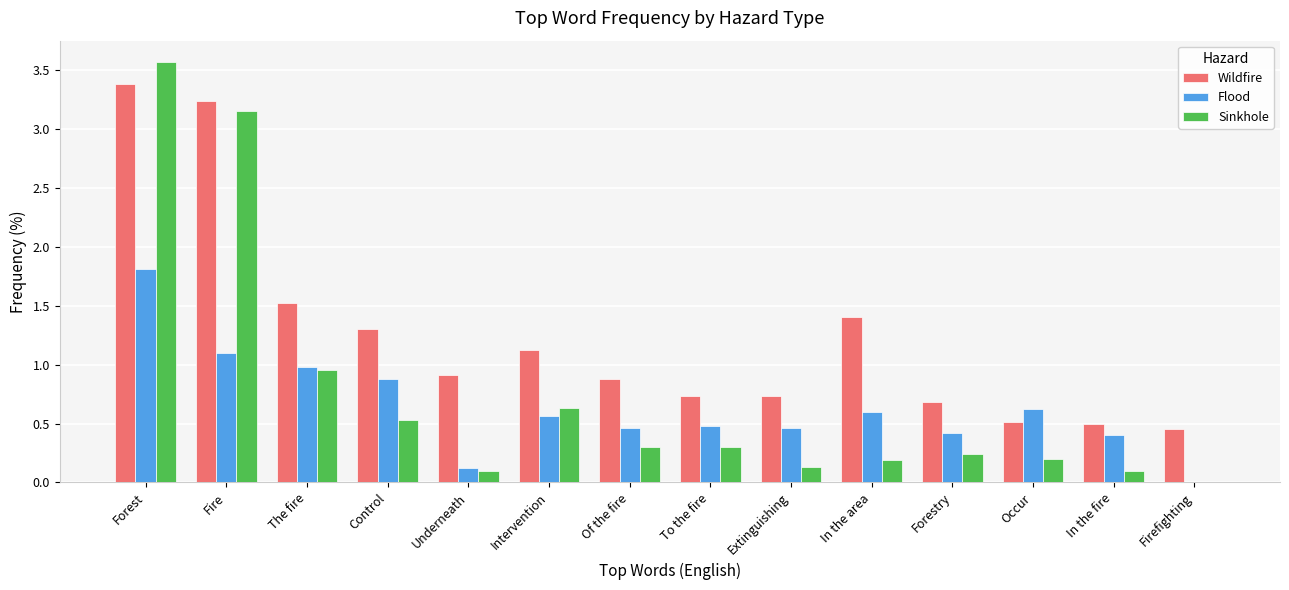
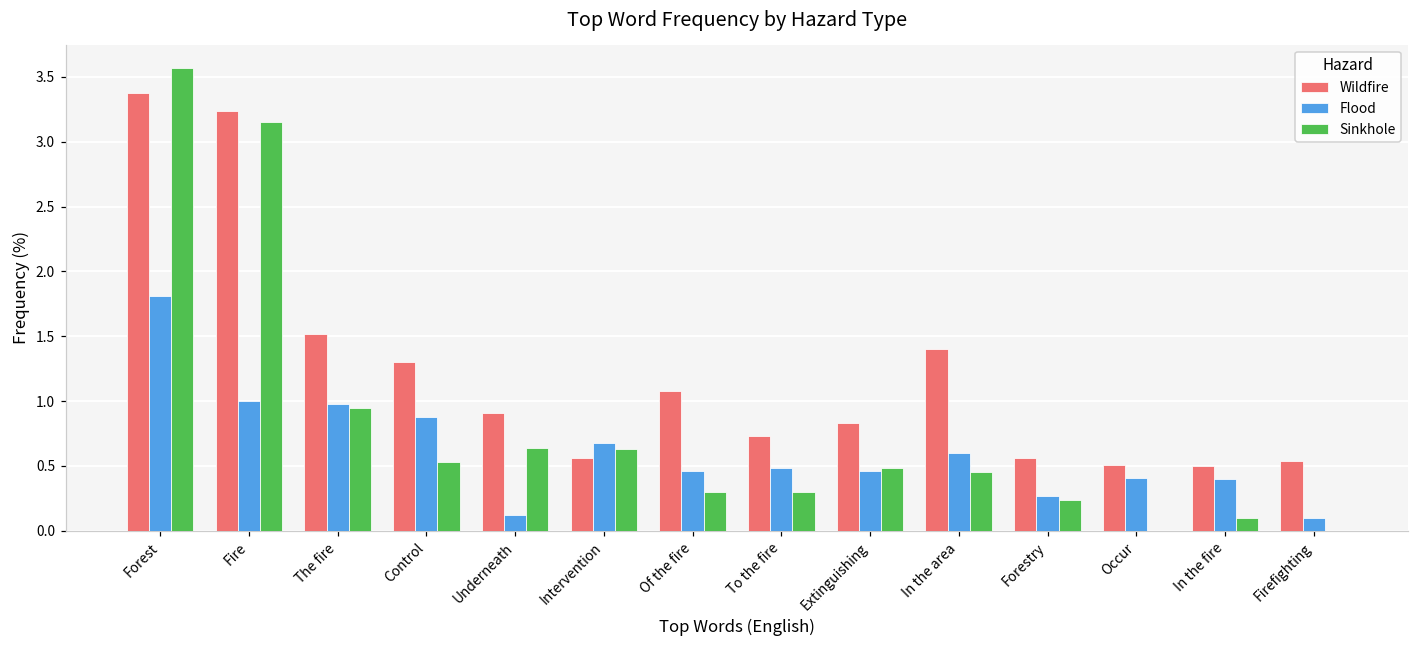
  {
    "Wildfire": {
      "Forest": 3.38,
      "Fire": 3.24,
      "The fire": 1.52,
      "Control": 1.30,
      "Underneath": 0.91,
-     "Intervention": 1.12,
-     "Of the fire": 0.88,
+     "Intervention": 0.56,
+     "Of the fire": 1.08,
      "To the fire": 0.73,
-     "Extinguishing": 0.73,
+     "Extinguishing": 0.83,
      "In the area": 1.40,
-     "Forestry": 0.68,
+     "Forestry": 0.56,
      "Occur": 0.51,
      "In the fire": 0.50,
-     "Firefighting": 0.45
+     "Firefighting": 0.54
    },
    "Flood": {
      "Forest": 1.81,
-     "Fire": 1.1,
+     "Fire": 1.0,
      "The fire": 0.98,
      "Control": 0.88,
      "Underneath": 0.12,
-     "Intervention": 0.56,
+     "Intervention": 0.68,
      "Of the fire": 0.46,
      "To the fire": 0.48,
      "Extinguishing": 0.46,
      "In the area": 0.60,
-     "Forestry": 0.42,
-     "Occur": 0.62,
+     "Forestry": 0.27,
+     "Occur": 0.41,
      "In the fire": 0.40,
-     "Firefighting": 0.0
+     "Firefighting": 0.1
    },
    "Sinkhole": {
      "Forest": 3.57,
      "Fire": 3.15,
      "The fire": 0.95,
      "Control": 0.53,
-     "Underneath": 0.10,
+     "Underneath": 0.64,
      "Intervention": 0.63,
      "Of the fire": 0.30,
      "To the fire": 0.30,
-     "Extinguishing": 0.13,
-     "In the area": 0.19,
+     "Extinguishing": 0.48,
+     "In the area": 0.45,
      "Forestry": 0.24,
-     "Occur": 0.2,
+     "Occur": 0.0,
      "In the fire": 0.10,
      "Firefighting": 0.00
    }
  }
